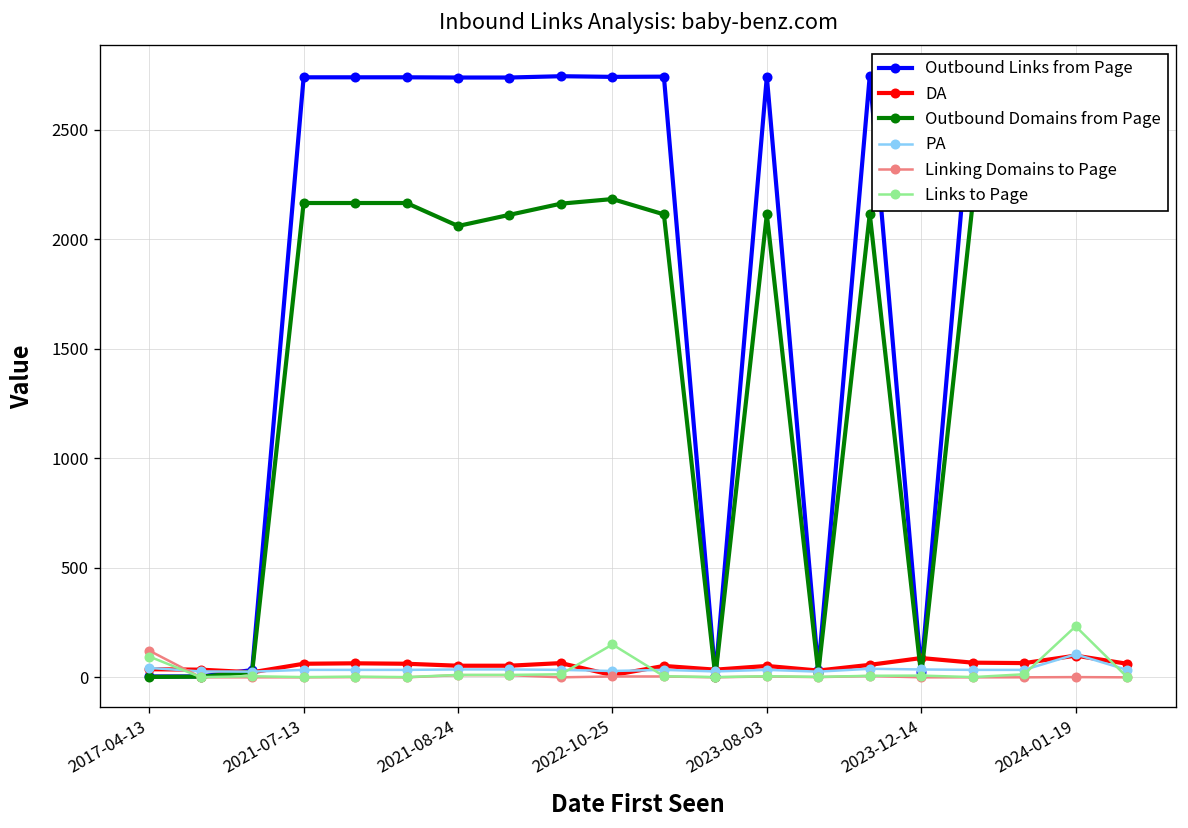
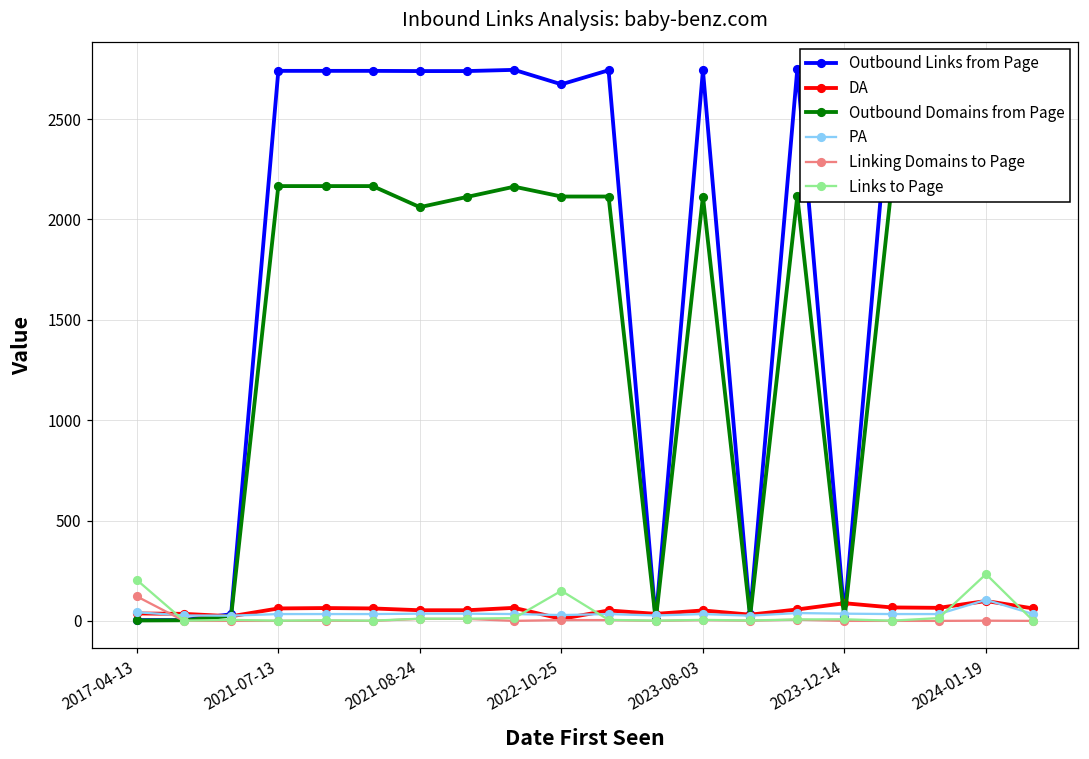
  {
    "Outbound Links from Page": {
      "2021-07-13": 2740,
      "2021-08-24": 2740,
-     "2022-10-25": 2740,
+     "2022-10-25": 2670,
      "2023-08-03": 2740
    },
    "DA": {
      "2021-07-13": 60,
      "2021-08-24": 50,
      "2023-08-03": 50,
      "2023-12-14": 90
    },
    "Outbound Domains from Page": {
      "2021-07-13": 2170,
      "2021-08-24": 2060,
-     "2022-10-25": 2180,
+     "2022-10-25": 2110,
      "2023-08-03": 2110
    },
    "PA": {
      "2021-07-13": 30,
      "2021-08-24": 40,
      "2022-10-25": 30,
      "2023-08-03": 30
    },
    "Linking Domains to Page": {
      "2017-04-13": 120,
      "2024-01-19": 0
    },
    "Links to Page": {
-     "2017-04-13": 100,
+     "2017-04-13": 200,
      "2022-10-25": 150,
      "2024-01-19": 230
    }
  }
